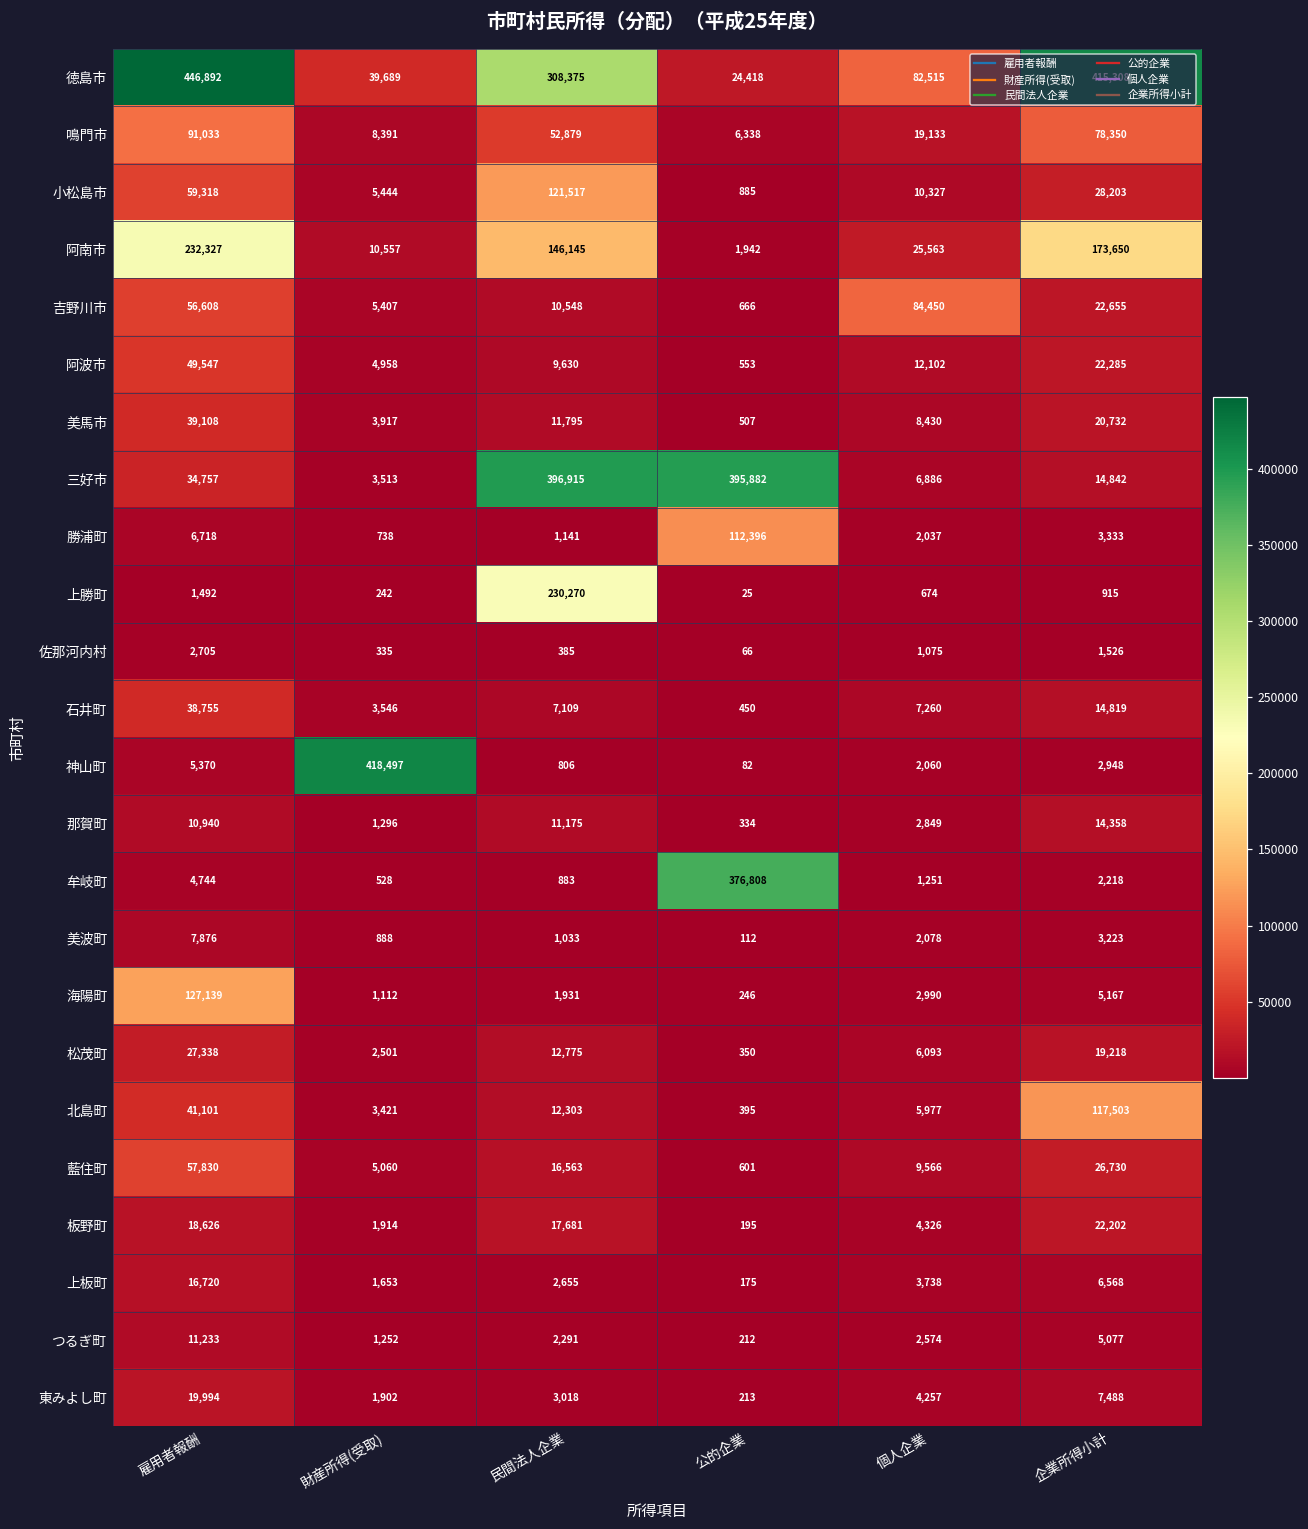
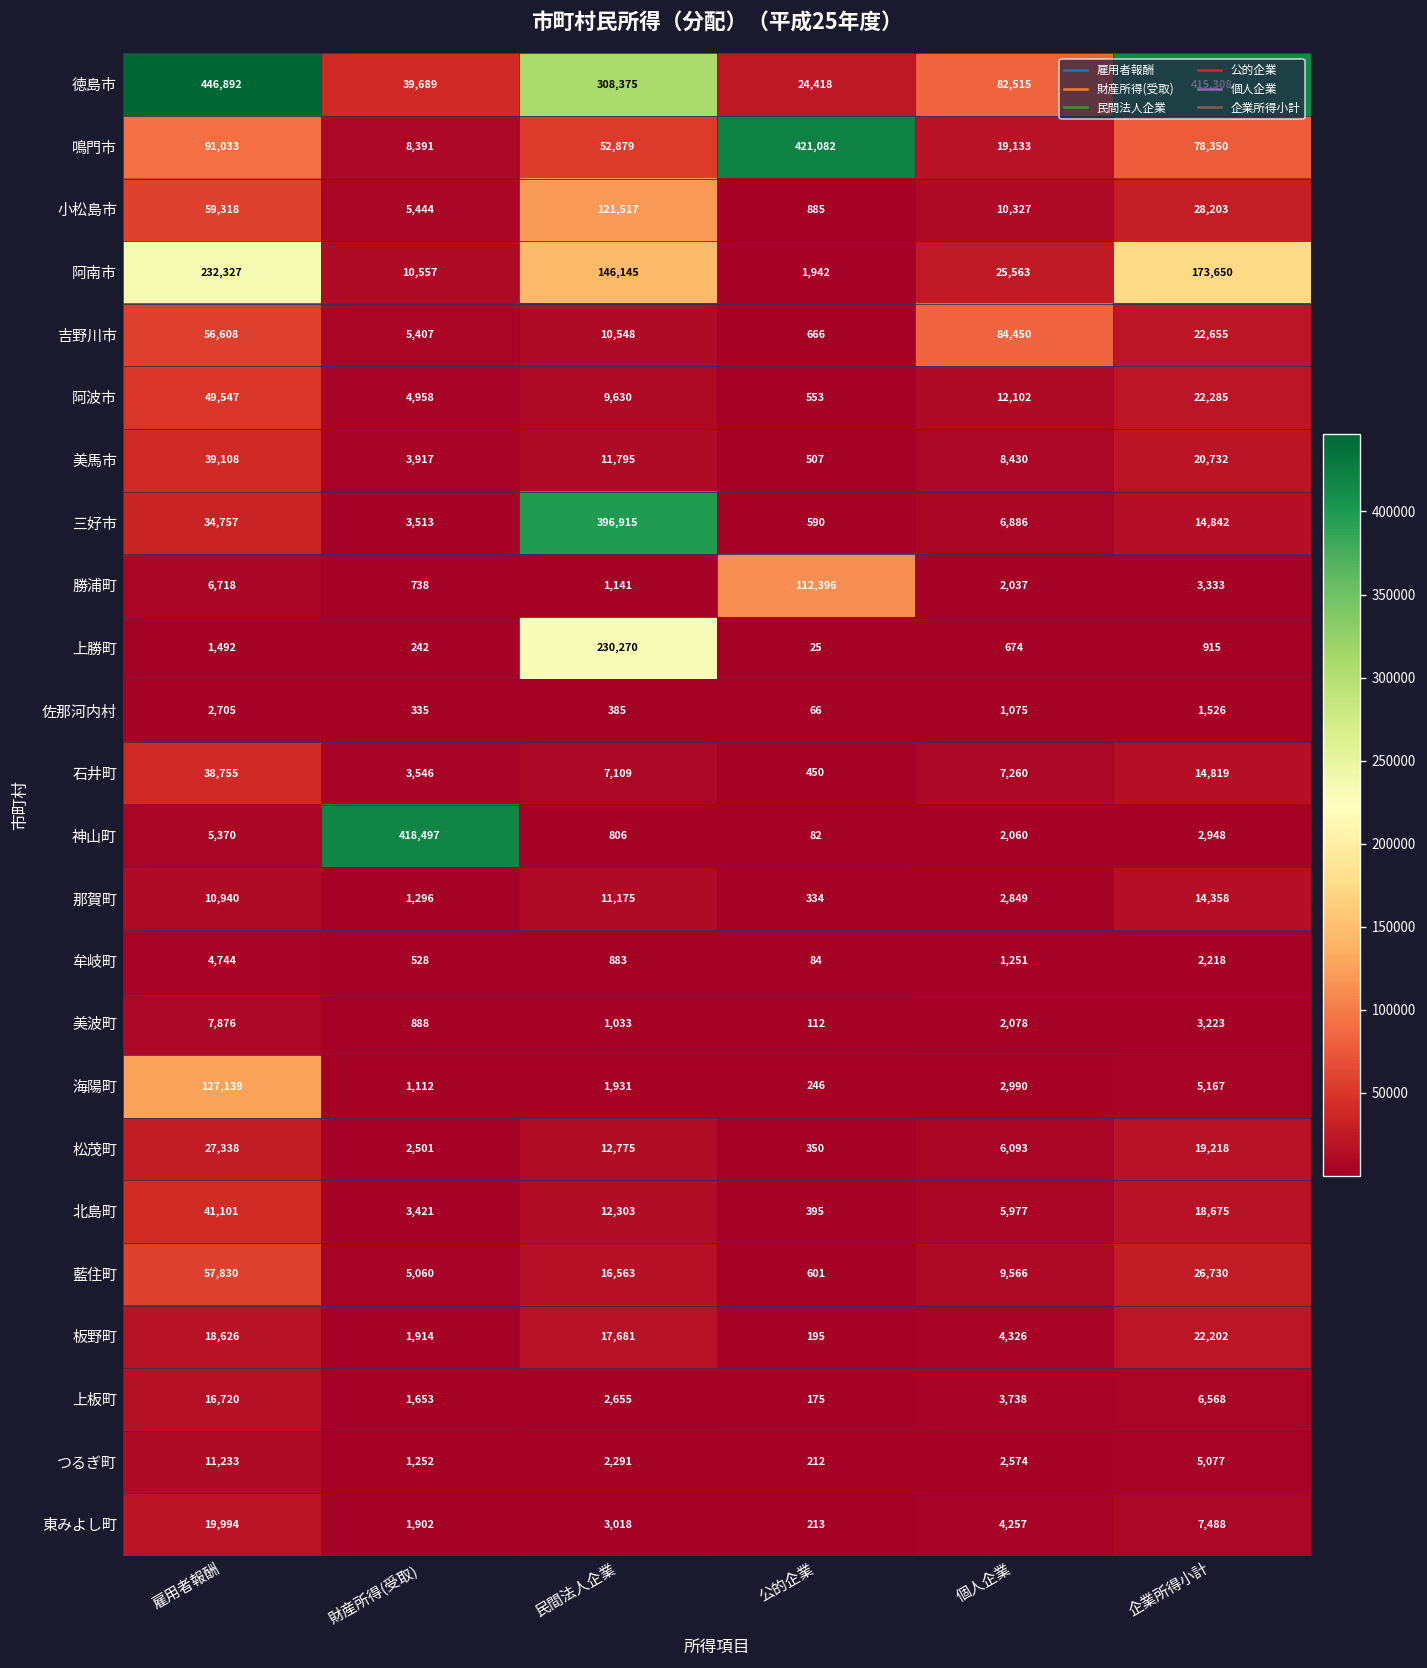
  {
    "徳島市": {
      "雇用者報酬": "446,892",
      "財産所得(受取)": "39,689",
      "民間法人企業": "308,375",
      "公的企業": "24,418",
      "個人企業": "82,515"
    },
    "鳴門市": {
      "雇用者報酬": "91,033",
      "財産所得(受取)": "8,391",
      "民間法人企業": "52,879",
-     "公的企業": "6,338",
+     "公的企業": "421,082",
      "個人企業": "19,133",
      "企業所得小計": "78,350"
    },
    "小松島市": {
      "雇用者報酬": "59,318",
      "財産所得(受取)": "5,444",
      "民間法人企業": "121,517",
      "公的企業": "885",
      "個人企業": "10,327",
      "企業所得小計": "28,203"
    },
    "阿南市": {
      "雇用者報酬": "232,327",
      "財産所得(受取)": "10,557",
      "民間法人企業": "146,145",
      "公的企業": "1,942",
      "個人企業": "25,563",
      "企業所得小計": "173,650"
    },
    "吉野川市": {
      "雇用者報酬": "56,608",
      "財産所得(受取)": "5,407",
      "民間法人企業": "10,548",
      "公的企業": "666",
      "個人企業": "84,450",
      "企業所得小計": "22,655"
    },
    "阿波市": {
      "雇用者報酬": "49,547",
      "財産所得(受取)": "4,958",
      "民間法人企業": "9,630",
      "公的企業": "553",
      "個人企業": "12,102",
      "企業所得小計": "22,285"
    },
    "美馬市": {
      "雇用者報酬": "39,108",
      "財産所得(受取)": "3,917",
      "民間法人企業": "11,795",
      "公的企業": "507",
      "個人企業": "8,430",
      "企業所得小計": "20,732"
    },
    "三好市": {
      "雇用者報酬": "34,757",
      "財産所得(受取)": "3,513",
      "民間法人企業": "396,915",
-     "公的企業": "395,882",
+     "公的企業": "590",
      "個人企業": "6,886",
      "企業所得小計": "14,842"
    },
    "勝浦町": {
      "雇用者報酬": "6,718",
      "財産所得(受取)": "738",
      "民間法人企業": "1,141",
      "公的企業": "112,396",
      "個人企業": "2,037",
      "企業所得小計": "3,333"
    },
    "上勝町": {
      "雇用者報酬": "1,492",
      "財産所得(受取)": "242",
      "民間法人企業": "230,270",
      "公的企業": "25",
      "個人企業": "674",
      "企業所得小計": "915"
    },
    "佐那河内村": {
      "雇用者報酬": "2,705",
      "財産所得(受取)": "335",
      "民間法人企業": "385",
      "公的企業": "66",
      "個人企業": "1,075",
      "企業所得小計": "1,526"
    },
    "石井町": {
      "雇用者報酬": "38,755",
      "財産所得(受取)": "3,546",
      "民間法人企業": "7,109",
      "公的企業": "450",
      "個人企業": "7,260",
      "企業所得小計": "14,819"
    },
    "神山町": {
      "雇用者報酬": "5,370",
      "財産所得(受取)": "418,497",
      "民間法人企業": "806",
      "公的企業": "82",
      "個人企業": "2,060",
      "企業所得小計": "2,948"
    },
    "那賀町": {
      "雇用者報酬": "10,940",
      "財産所得(受取)": "1,296",
      "民間法人企業": "11,175",
      "公的企業": "334",
      "個人企業": "2,849",
      "企業所得小計": "14,358"
    },
    "牟岐町": {
      "雇用者報酬": "4,744",
      "財産所得(受取)": "528",
      "民間法人企業": "883",
-     "公的企業": "376,808",
+     "公的企業": "84",
      "個人企業": "1,251",
      "企業所得小計": "2,218"
    },
    "美波町": {
      "雇用者報酬": "7,876",
      "財産所得(受取)": "888",
      "民間法人企業": "1,033",
      "公的企業": "112",
      "個人企業": "2,078",
      "企業所得小計": "3,223"
    },
    "海陽町": {
      "雇用者報酬": "127,139",
      "財産所得(受取)": "1,112",
      "民間法人企業": "1,931",
      "公的企業": "246",
      "個人企業": "2,990",
      "企業所得小計": "5,167"
    },
    "松茂町": {
      "雇用者報酬": "27,338",
      "財産所得(受取)": "2,501",
      "民間法人企業": "12,775",
      "公的企業": "350",
      "個人企業": "6,093",
      "企業所得小計": "19,218"
    },
    "北島町": {
      "雇用者報酬": "41,101",
      "財産所得(受取)": "3,421",
      "民間法人企業": "12,303",
      "公的企業": "395",
      "個人企業": "5,977",
-     "企業所得小計": "117,503"
+     "企業所得小計": "18,675"
    },
    "藍住町": {
      "雇用者報酬": "57,830",
      "財産所得(受取)": "5,060",
      "民間法人企業": "16,563",
      "公的企業": "601",
      "個人企業": "9,566",
      "企業所得小計": "26,730"
    },
    "板野町": {
      "雇用者報酬": "18,626",
      "財産所得(受取)": "1,914",
      "民間法人企業": "17,681",
      "公的企業": "195",
      "個人企業": "4,326",
      "企業所得小計": "22,202"
    },
    "上板町": {
      "雇用者報酬": "16,720",
      "財産所得(受取)": "1,653",
      "民間法人企業": "2,655",
      "公的企業": "175",
      "個人企業": "3,738",
      "企業所得小計": "6,568"
    },
    "つるぎ町": {
      "雇用者報酬": "11,233",
      "財産所得(受取)": "1,252",
      "民間法人企業": "2,291",
      "公的企業": "212",
      "個人企業": "2,574",
      "企業所得小計": "5,077"
    },
    "東みよし町": {
      "雇用者報酬": "19,994",
      "財産所得(受取)": "1,902",
      "民間法人企業": "3,018",
      "公的企業": "213",
      "個人企業": "4,257",
      "企業所得小計": "7,488"
    }
  }
